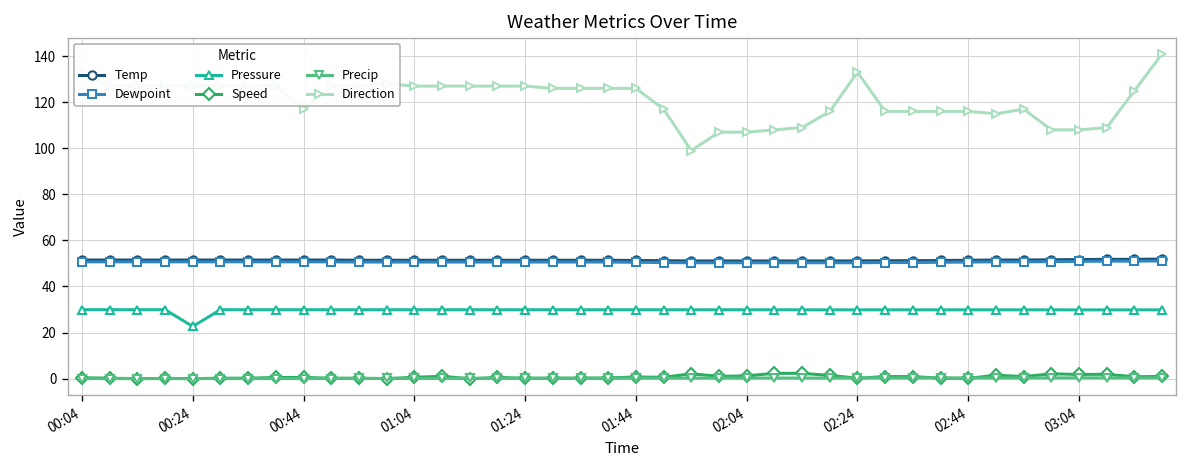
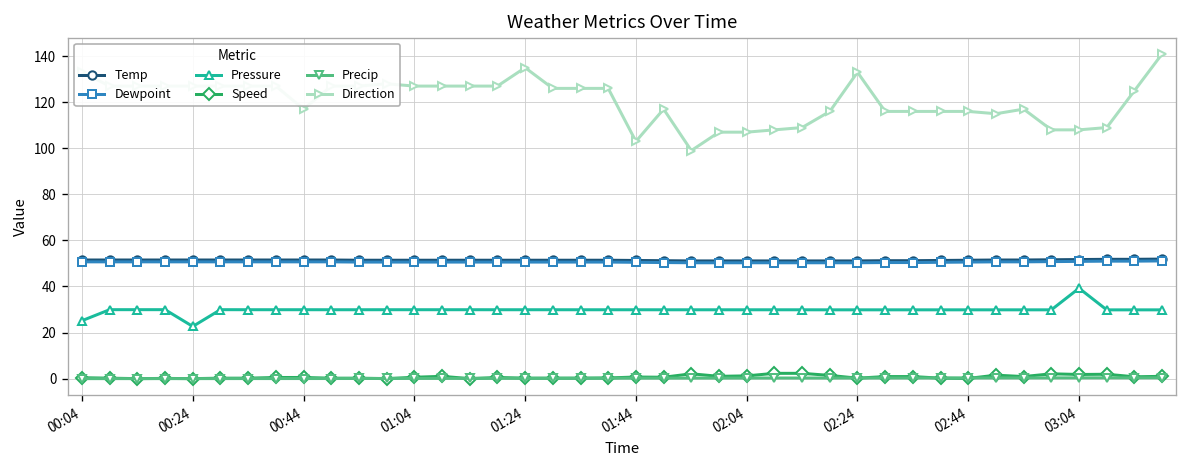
  {
    "Pressure": {
-     "00:04": 30,
+     "00:04": 25,
      "00:24": 23,
      "00:44": 30,
      "01:04": 30,
      "01:24": 30,
      "01:44": 30,
      "02:04": 30,
      "02:24": 30,
      "02:44": 30,
-     "03:04": 30
+     "03:04": 39
    },
    "Direction": {
      "00:44": 117,
      "01:04": 127,
-     "01:24": 127,
-     "01:44": 126,
+     "01:24": 135,
+     "01:44": 103,
      "02:04": 107,
      "02:24": 133,
      "02:44": 116,
      "03:04": 108
    }
  }
